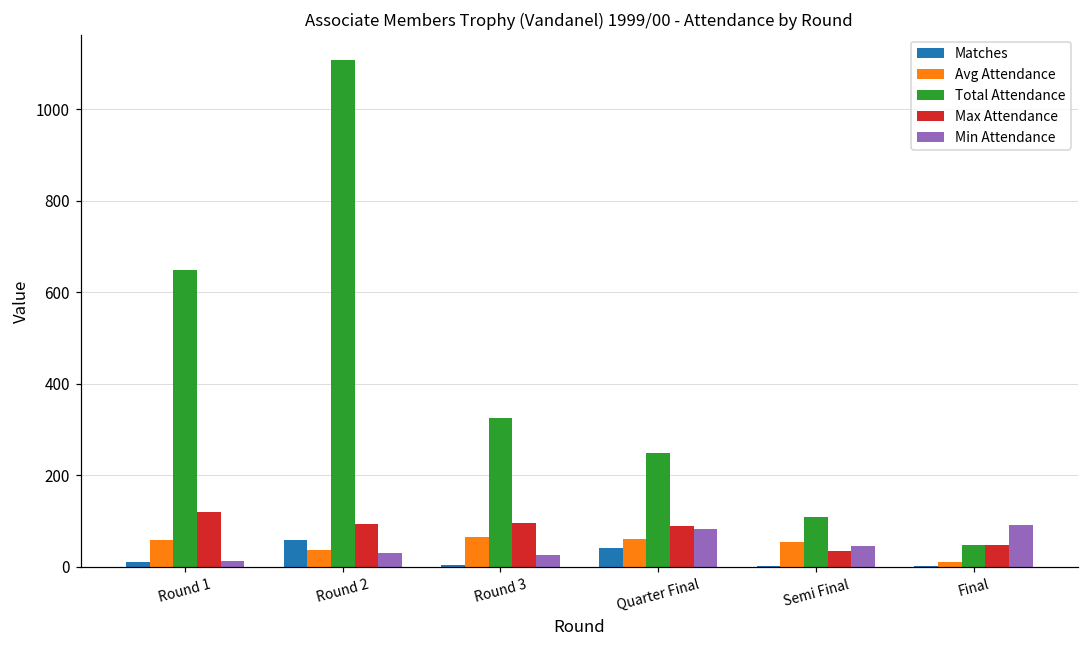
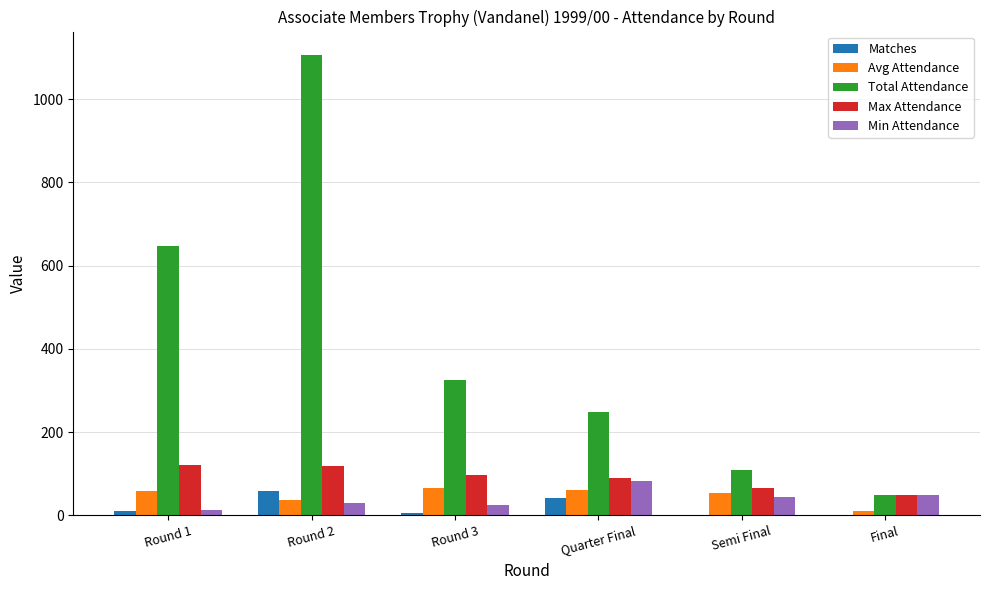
  {
    "Matches": {
      "Round 1": 10,
      "Round 2": 60,
      "Quarter Final": 40
    },
    "Avg Attendance": {
      "Round 1": 60,
      "Round 2": 40,
      "Round 3": 70,
      "Quarter Final": 60,
      "Semi Final": 60,
      "Final": 10
    },
    "Total Attendance": {
      "Round 1": 650,
      "Round 2": 1110,
      "Round 3": 330,
      "Quarter Final": 250,
      "Semi Final": 110,
      "Final": 50
    },
    "Max Attendance": {
      "Round 1": 120,
-     "Round 2": 90,
+     "Round 2": 120,
      "Round 3": 100,
      "Quarter Final": 90,
-     "Semi Final": 30,
+     "Semi Final": 70,
      "Final": 50
    },
    "Min Attendance": {
      "Round 1": 10,
      "Round 2": 30,
      "Round 3": 30,
      "Quarter Final": 80,
      "Semi Final": 50,
-     "Final": 90
+     "Final": 50
    }
  }
